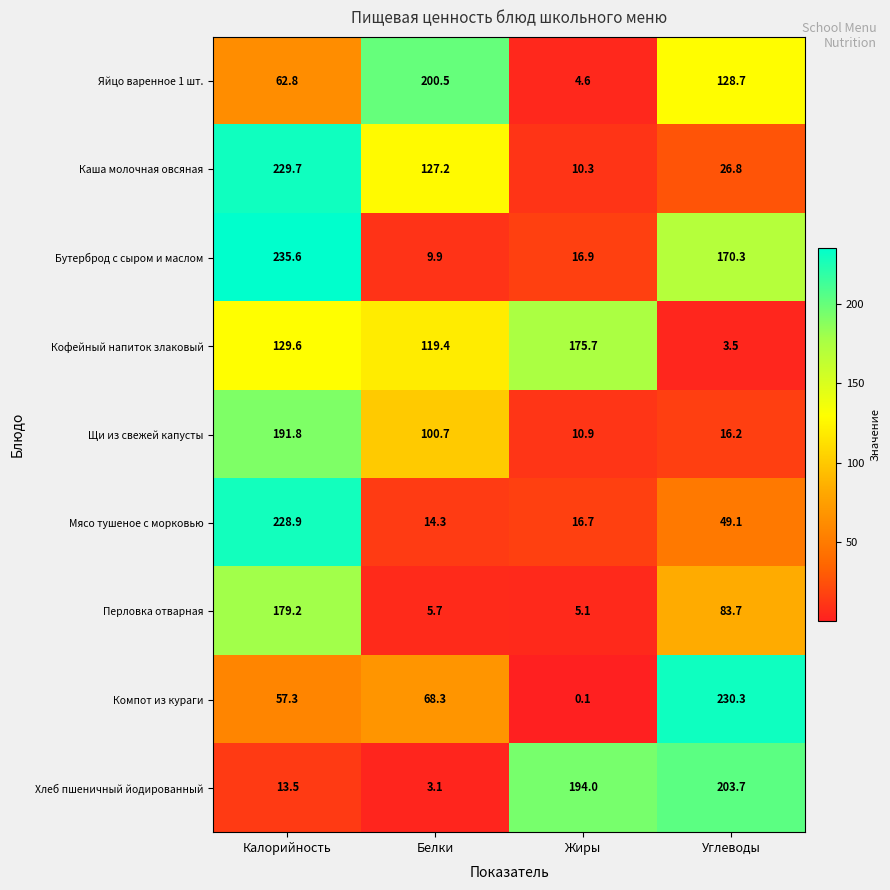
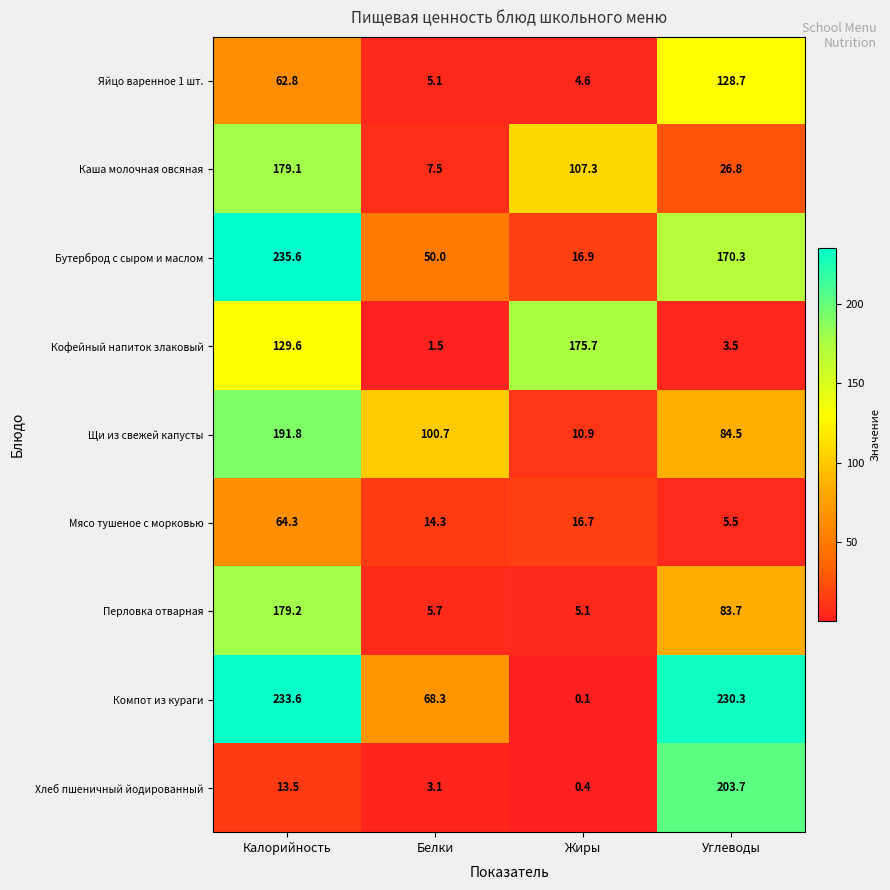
  {
    "Яйцо варенное 1 шт.": {
      "Калорийность": 62.8,
-     "Белки": 200.5,
+     "Белки": 5.1,
      "Жиры": 4.6,
      "Углеводы": 128.7
    },
    "Каша молочная овсяная": {
-     "Калорийность": 229.7,
-     "Белки": 127.2,
-     "Жиры": 10.3,
+     "Калорийность": 179.1,
+     "Белки": 7.5,
+     "Жиры": 107.3,
      "Углеводы": 26.8
    },
    "Бутерброд с сыром и маслом": {
      "Калорийность": 235.6,
-     "Белки": 9.9,
+     "Белки": 50.0,
      "Жиры": 16.9,
      "Углеводы": 170.3
    },
    "Кофейный напиток злаковый": {
      "Калорийность": 129.6,
-     "Белки": 119.4,
+     "Белки": 1.5,
      "Жиры": 175.7,
      "Углеводы": 3.5
    },
    "Щи из свежей капусты": {
      "Калорийность": 191.8,
      "Белки": 100.7,
      "Жиры": 10.9,
-     "Углеводы": 16.2
+     "Углеводы": 84.5
    },
    "Мясо тушеное с морковью": {
-     "Калорийность": 228.9,
+     "Калорийность": 64.3,
      "Белки": 14.3,
      "Жиры": 16.7,
-     "Углеводы": 49.1
+     "Углеводы": 5.5
    },
    "Перловка отварная": {
      "Калорийность": 179.2,
      "Белки": 5.7,
      "Жиры": 5.1,
      "Углеводы": 83.7
    },
    "Компот из кураги": {
-     "Калорийность": 57.3,
+     "Калорийность": 233.6,
      "Белки": 68.3,
      "Жиры": 0.1,
      "Углеводы": 230.3
    },
    "Хлеб пшеничный йодированный": {
      "Калорийность": 13.5,
      "Белки": 3.1,
-     "Жиры": 194.0,
+     "Жиры": 0.4,
      "Углеводы": 203.7
    }
  }
